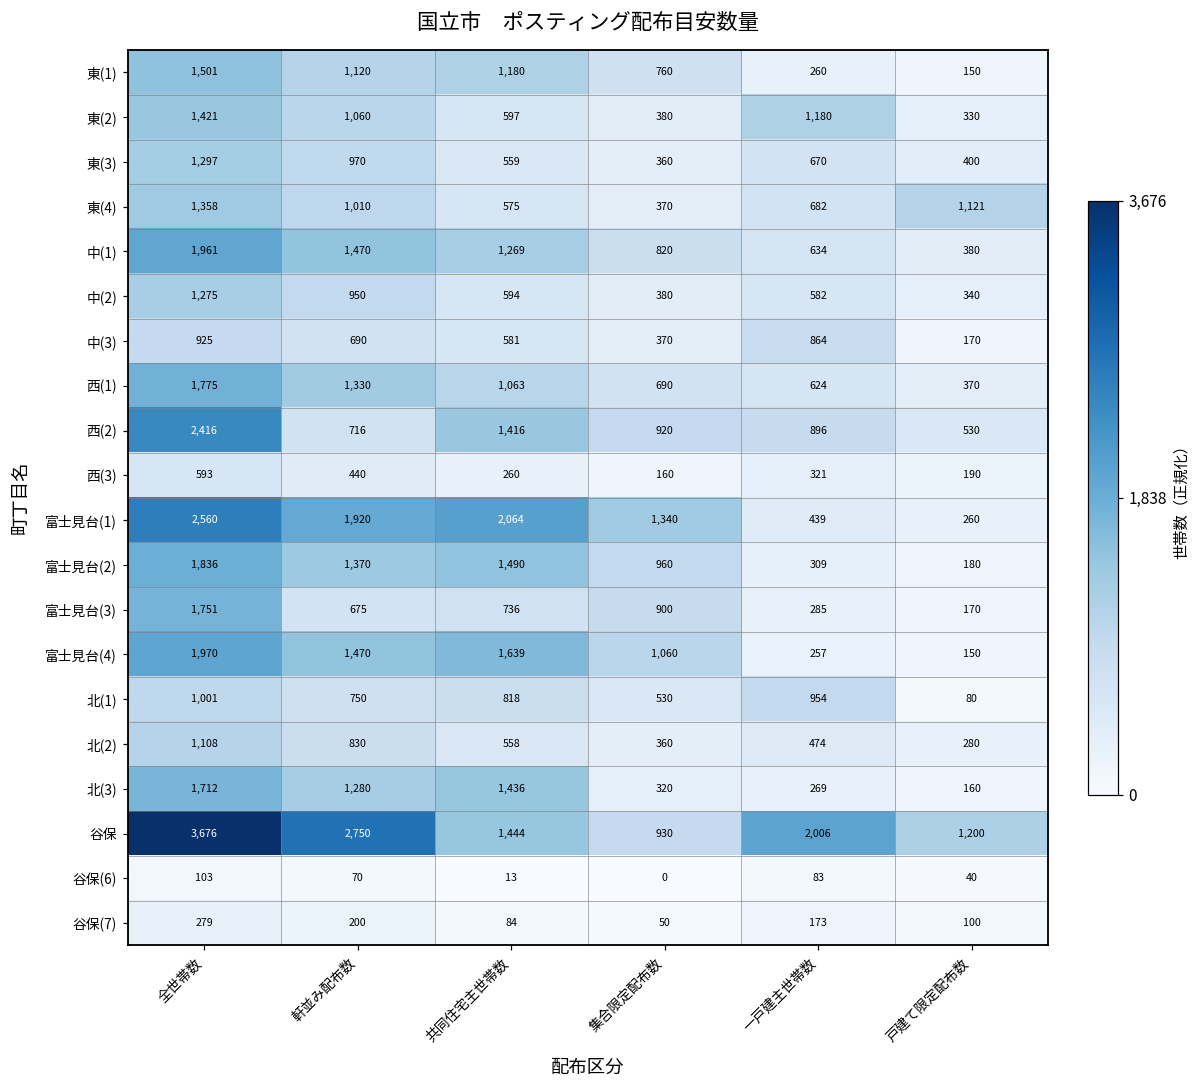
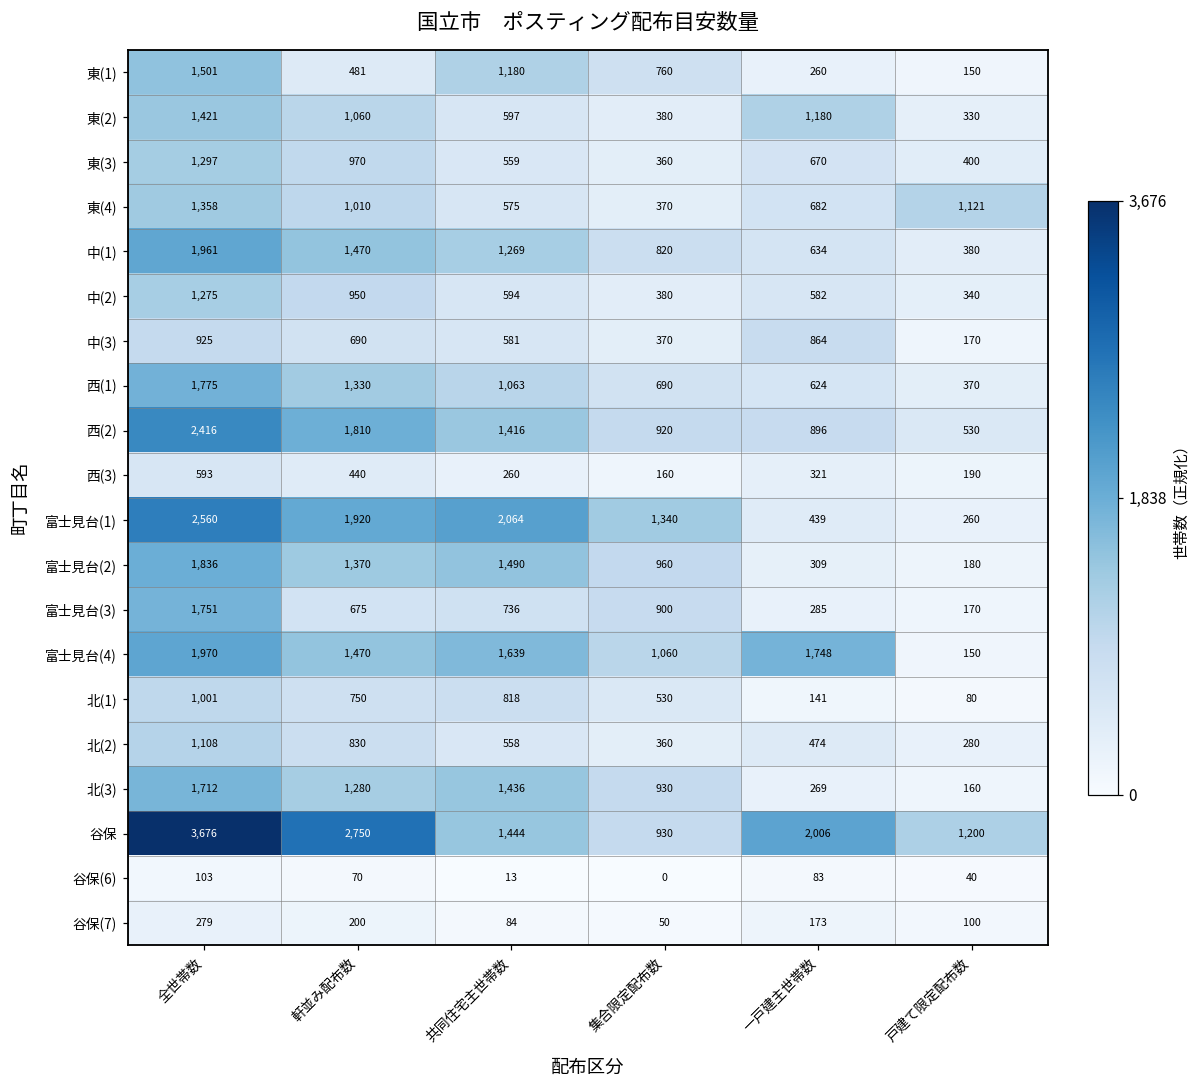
  {
    "東(1)": {
      "全世帯数": "1,501",
-     "軒並み配布数": "1,120",
+     "軒並み配布数": "481",
      "共同住宅主世帯数": "1,180",
      "集合限定配布数": "760",
      "一戸建主世帯数": "260",
      "戸建て限定配布数": "150"
    },
    "東(2)": {
      "全世帯数": "1,421",
      "軒並み配布数": "1,060",
      "共同住宅主世帯数": "597",
      "集合限定配布数": "380",
      "一戸建主世帯数": "1,180",
      "戸建て限定配布数": "330"
    },
    "東(3)": {
      "全世帯数": "1,297",
      "軒並み配布数": "970",
      "共同住宅主世帯数": "559",
      "集合限定配布数": "360",
      "一戸建主世帯数": "670",
      "戸建て限定配布数": "400"
    },
    "東(4)": {
      "全世帯数": "1,358",
      "軒並み配布数": "1,010",
      "共同住宅主世帯数": "575",
      "集合限定配布数": "370",
      "一戸建主世帯数": "682",
      "戸建て限定配布数": "1,121"
    },
    "中(1)": {
      "全世帯数": "1,961",
      "軒並み配布数": "1,470",
      "共同住宅主世帯数": "1,269",
      "集合限定配布数": "820",
      "一戸建主世帯数": "634",
      "戸建て限定配布数": "380"
    },
    "中(2)": {
      "全世帯数": "1,275",
      "軒並み配布数": "950",
      "共同住宅主世帯数": "594",
      "集合限定配布数": "380",
      "一戸建主世帯数": "582",
      "戸建て限定配布数": "340"
    },
    "中(3)": {
      "全世帯数": "925",
      "軒並み配布数": "690",
      "共同住宅主世帯数": "581",
      "集合限定配布数": "370",
      "一戸建主世帯数": "864",
      "戸建て限定配布数": "170"
    },
    "西(1)": {
      "全世帯数": "1,775",
      "軒並み配布数": "1,330",
      "共同住宅主世帯数": "1,063",
      "集合限定配布数": "690",
      "一戸建主世帯数": "624",
      "戸建て限定配布数": "370"
    },
    "西(2)": {
      "全世帯数": "2,416",
-     "軒並み配布数": "716",
+     "軒並み配布数": "1,810",
      "共同住宅主世帯数": "1,416",
      "集合限定配布数": "920",
      "一戸建主世帯数": "896",
      "戸建て限定配布数": "530"
    },
    "西(3)": {
      "全世帯数": "593",
      "軒並み配布数": "440",
      "共同住宅主世帯数": "260",
      "集合限定配布数": "160",
      "一戸建主世帯数": "321",
      "戸建て限定配布数": "190"
    },
    "富士見台(1)": {
      "全世帯数": "2,560",
      "軒並み配布数": "1,920",
      "共同住宅主世帯数": "2,064",
      "集合限定配布数": "1,340",
      "一戸建主世帯数": "439",
      "戸建て限定配布数": "260"
    },
    "富士見台(2)": {
      "全世帯数": "1,836",
      "軒並み配布数": "1,370",
      "共同住宅主世帯数": "1,490",
      "集合限定配布数": "960",
      "一戸建主世帯数": "309",
      "戸建て限定配布数": "180"
    },
    "富士見台(3)": {
      "全世帯数": "1,751",
      "軒並み配布数": "675",
      "共同住宅主世帯数": "736",
      "集合限定配布数": "900",
      "一戸建主世帯数": "285",
      "戸建て限定配布数": "170"
    },
    "富士見台(4)": {
      "全世帯数": "1,970",
      "軒並み配布数": "1,470",
      "共同住宅主世帯数": "1,639",
      "集合限定配布数": "1,060",
-     "一戸建主世帯数": "257",
+     "一戸建主世帯数": "1,748",
      "戸建て限定配布数": "150"
    },
    "北(1)": {
      "全世帯数": "1,001",
      "軒並み配布数": "750",
      "共同住宅主世帯数": "818",
      "集合限定配布数": "530",
-     "一戸建主世帯数": "954",
+     "一戸建主世帯数": "141",
      "戸建て限定配布数": "80"
    },
    "北(2)": {
      "全世帯数": "1,108",
      "軒並み配布数": "830",
      "共同住宅主世帯数": "558",
      "集合限定配布数": "360",
      "一戸建主世帯数": "474",
      "戸建て限定配布数": "280"
    },
    "北(3)": {
      "全世帯数": "1,712",
      "軒並み配布数": "1,280",
      "共同住宅主世帯数": "1,436",
-     "集合限定配布数": "320",
+     "集合限定配布数": "930",
      "一戸建主世帯数": "269",
      "戸建て限定配布数": "160"
    },
    "谷保": {
      "全世帯数": "3,676",
      "軒並み配布数": "2,750",
      "共同住宅主世帯数": "1,444",
      "集合限定配布数": "930",
      "一戸建主世帯数": "2,006",
      "戸建て限定配布数": "1,200"
    },
    "谷保(6)": {
      "全世帯数": "103",
      "軒並み配布数": "70",
      "共同住宅主世帯数": "13",
      "集合限定配布数": "0",
      "一戸建主世帯数": "83",
      "戸建て限定配布数": "40"
    },
    "谷保(7)": {
      "全世帯数": "279",
      "軒並み配布数": "200",
      "共同住宅主世帯数": "84",
      "集合限定配布数": "50",
      "一戸建主世帯数": "173",
      "戸建て限定配布数": "100"
    }
  }
